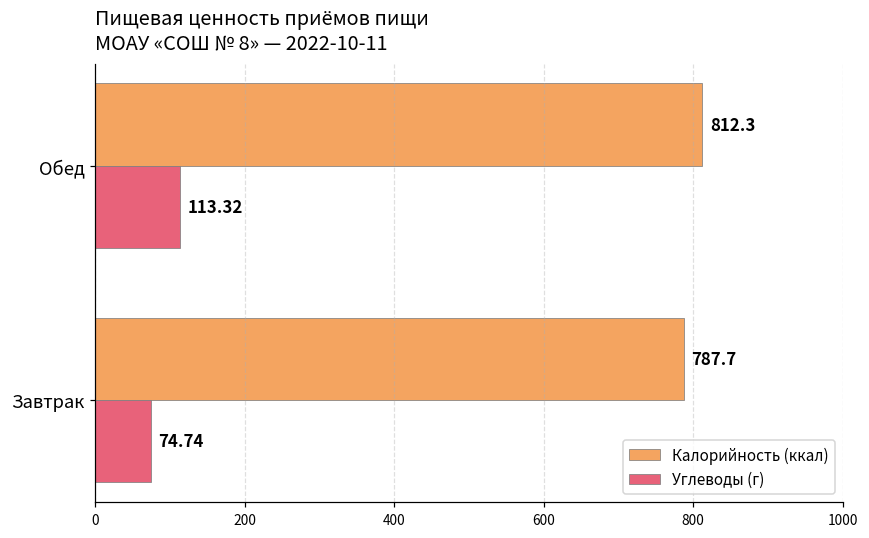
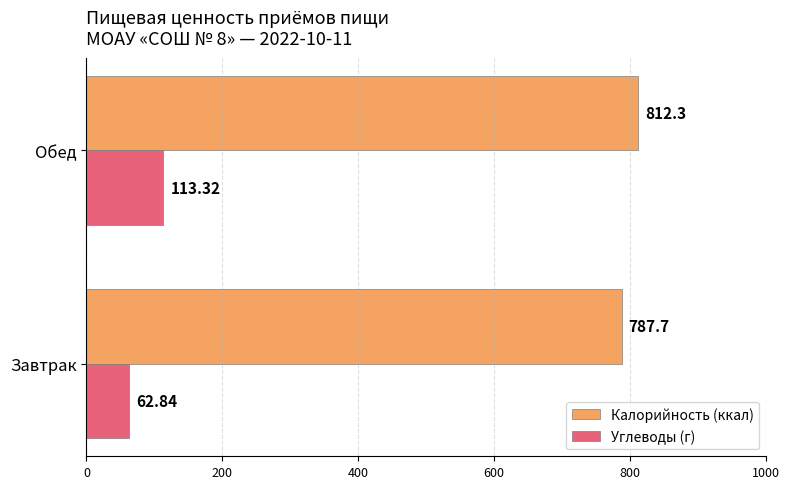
  {
    "Калорийность (ккал)": {
      "Обед": 812.3,
      "Завтрак": 787.7
    },
    "Углеводы (г)": {
      "Обед": 113.32,
-     "Завтрак": 74.74
+     "Завтрак": 62.84
    }
  }
